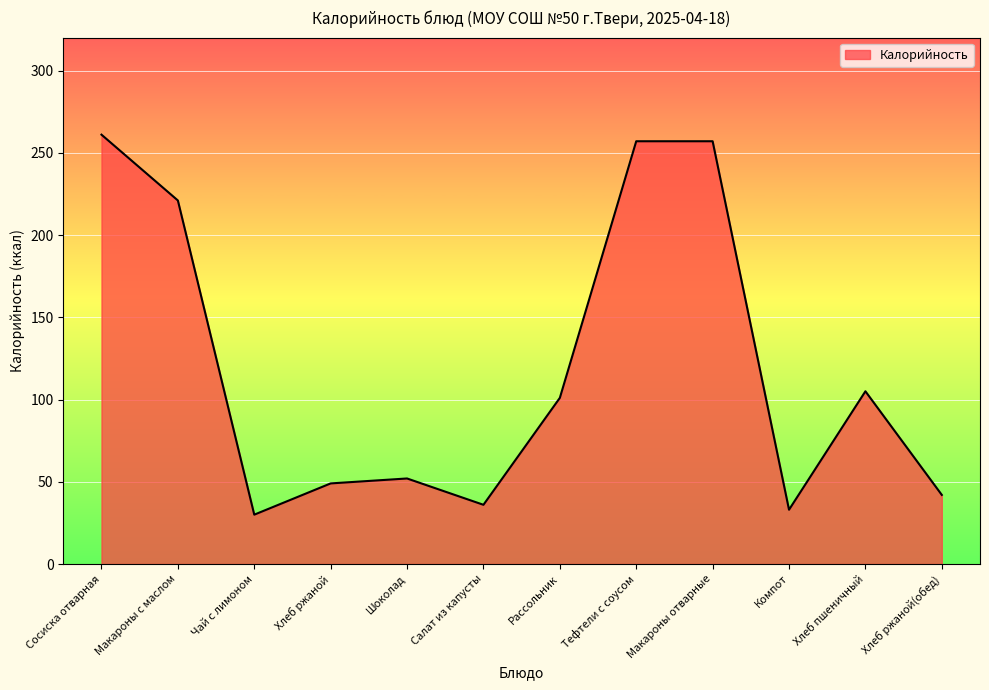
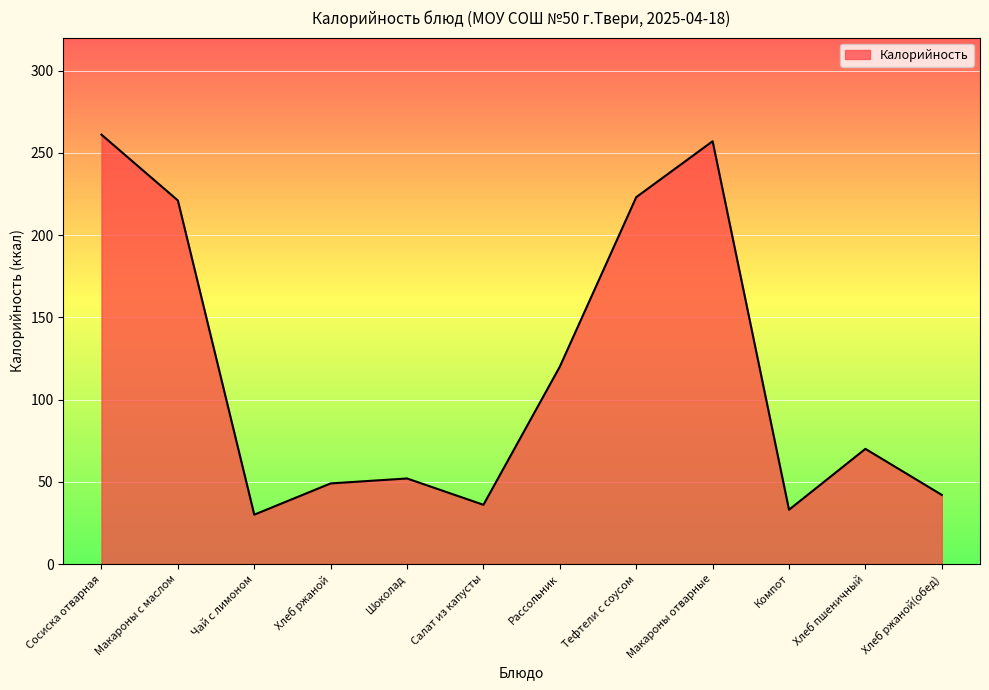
  {
    "Сосиска отварная": 261,
    "Макароны с маслом": 221,
    "Чай с лимоном": 30,
    "Хлеб ржаной": 49,
    "Шоколад": 52,
    "Салат из капусты": 36,
-   "Рассольник": 101,
-   "Тефтели с соусом": 257,
+   "Рассольник": 120,
+   "Тефтели с соусом": 223,
    "Макароны отварные": 257,
    "Компот": 33,
-   "Хлеб пшеничный": 105,
+   "Хлеб пшеничный": 70,
    "Хлеб ржаной(обед)": 42
  }
